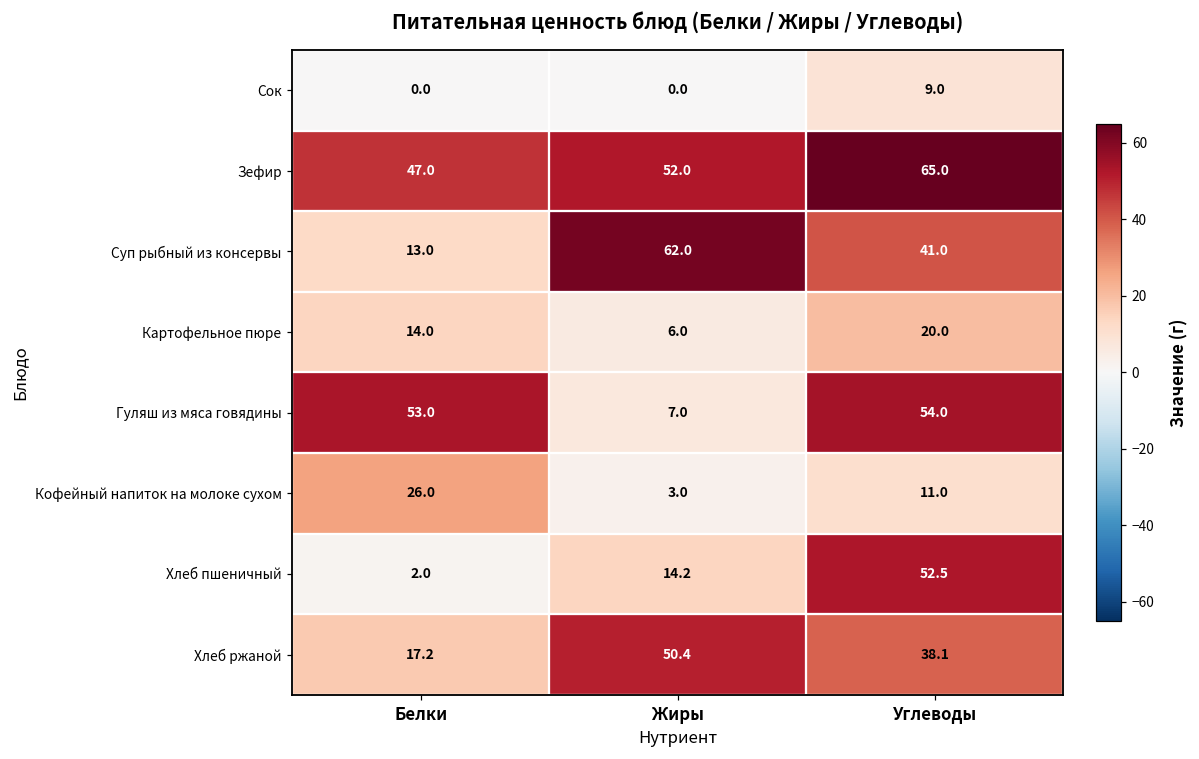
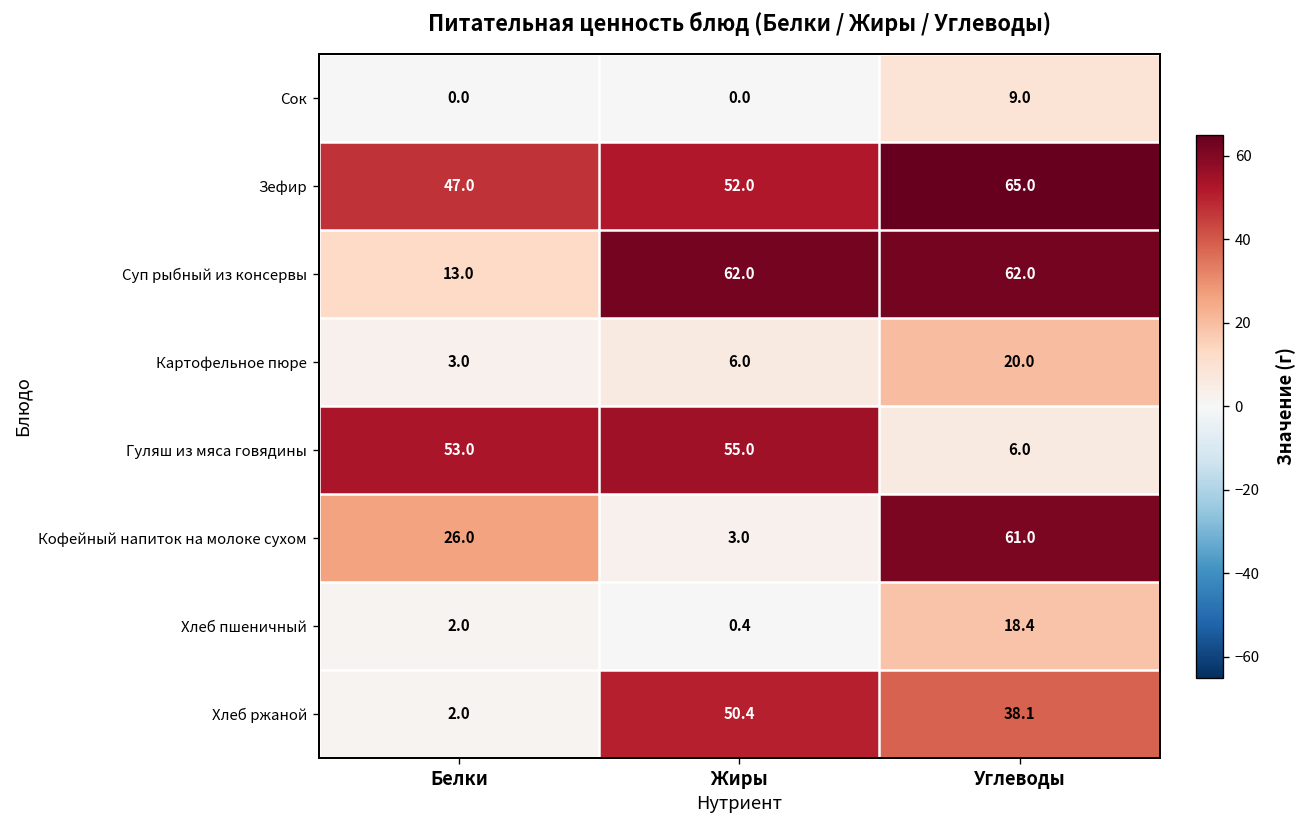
  {
    "Сок": {
      "Белки": 0.0,
      "Жиры": 0.0,
      "Углеводы": 9.0
    },
    "Зефир": {
      "Белки": 47.0,
      "Жиры": 52.0,
      "Углеводы": 65.0
    },
    "Суп рыбный из консервы": {
      "Белки": 13.0,
      "Жиры": 62.0,
-     "Углеводы": 41.0
+     "Углеводы": 62.0
    },
    "Картофельное пюре": {
-     "Белки": 14.0,
+     "Белки": 3.0,
      "Жиры": 6.0,
      "Углеводы": 20.0
    },
    "Гуляш из мяса говядины": {
      "Белки": 53.0,
-     "Жиры": 7.0,
-     "Углеводы": 54.0
+     "Жиры": 55.0,
+     "Углеводы": 6.0
    },
    "Кофейный напиток на молоке сухом": {
      "Белки": 26.0,
      "Жиры": 3.0,
-     "Углеводы": 11.0
+     "Углеводы": 61.0
    },
    "Хлеб пшеничный": {
      "Белки": 2.0,
-     "Жиры": 14.2,
-     "Углеводы": 52.5
+     "Жиры": 0.4,
+     "Углеводы": 18.4
    },
    "Хлеб ржаной": {
-     "Белки": 17.2,
+     "Белки": 2.0,
      "Жиры": 50.4,
      "Углеводы": 38.1
    }
  }
